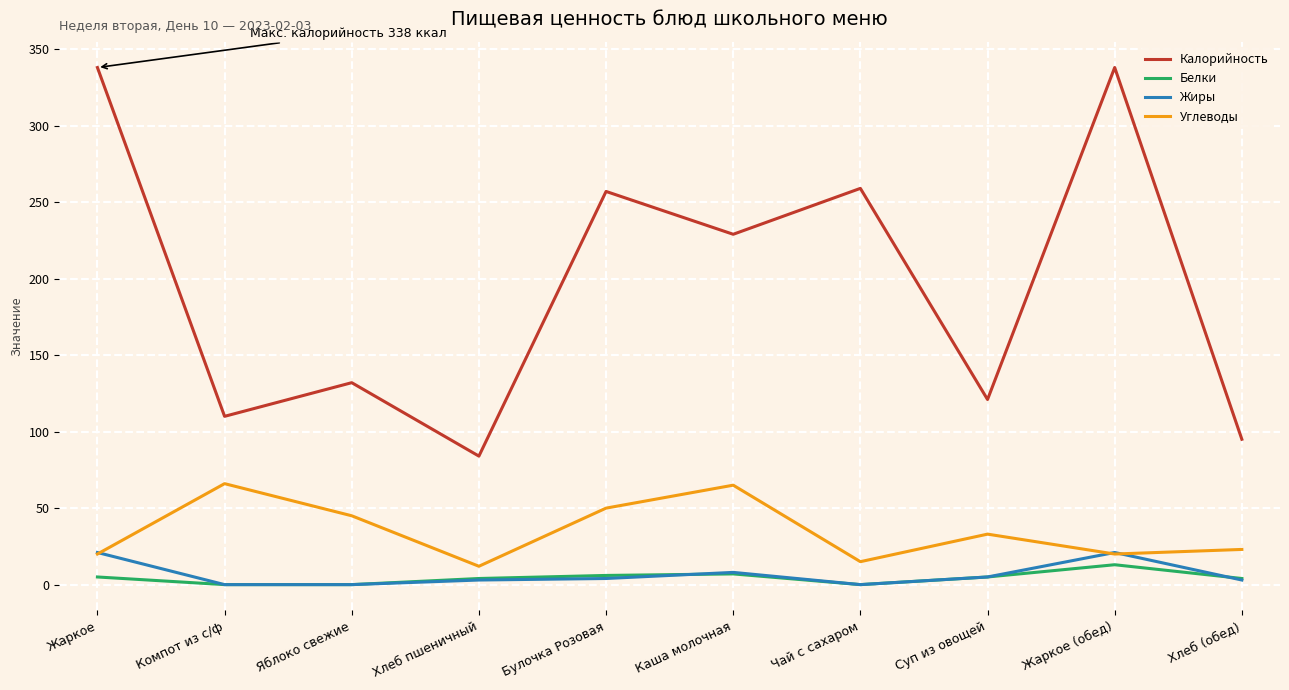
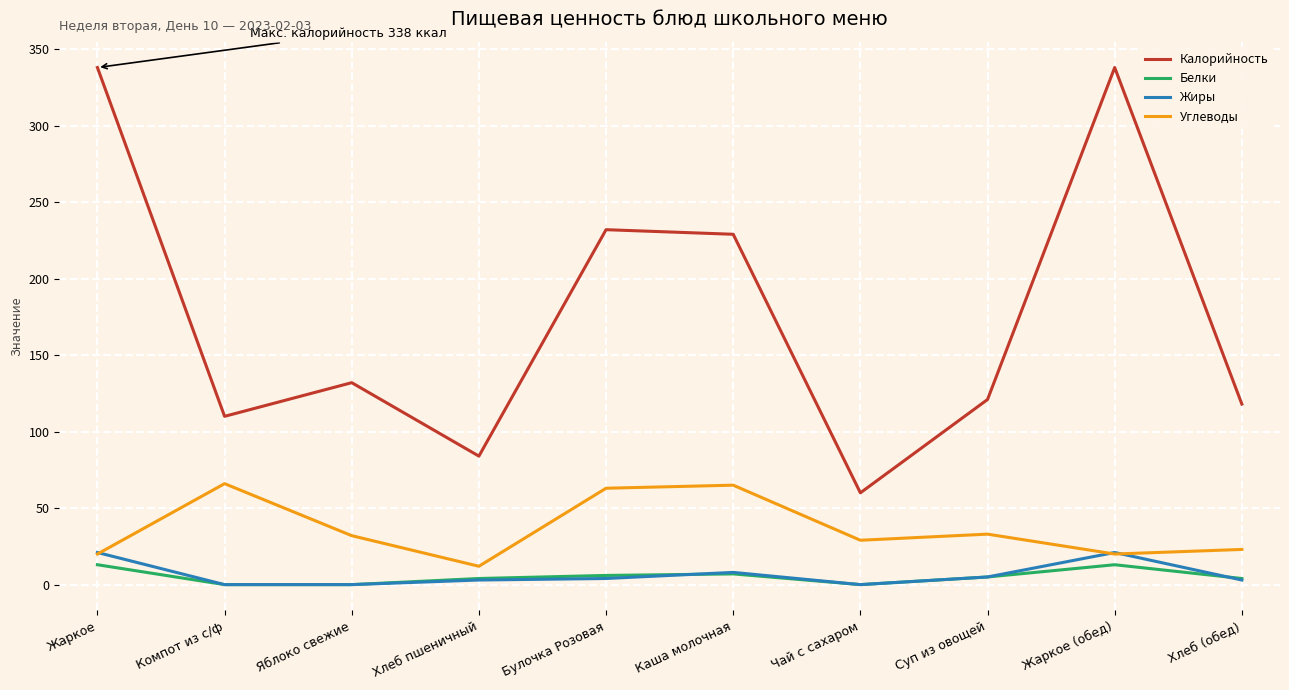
  {
    "Калорийность": {
      "Компот из с/ф": 110,
      "Яблоко свежие": 132,
      "Хлеб пшеничный": 84,
-     "Булочка Розовая": 257,
+     "Булочка Розовая": 232,
      "Каша молочная": 229,
-     "Чай с сахаром": 259,
+     "Чай с сахаром": 60,
      "Суп из овощей": 121,
      "Жаркое (обед)": 338,
-     "Хлеб (обед)": 95
+     "Хлеб (обед)": 118
    },
    "Белки": {
-     "Жаркое": 5,
+     "Жаркое": 13,
      "Булочка Розовая": 6,
      "Жаркое (обед)": 13
    },
    "Жиры": {
      "Булочка Розовая": 4
    },
    "Углеводы": {
      "Компот из с/ф": 66,
-     "Яблоко свежие": 45,
+     "Яблоко свежие": 32,
      "Хлеб пшеничный": 12,
-     "Булочка Розовая": 50,
+     "Булочка Розовая": 63,
      "Каша молочная": 65,
-     "Чай с сахаром": 15,
+     "Чай с сахаром": 29,
      "Суп из овощей": 33,
      "Хлеб (обед)": 23
    }
  }
